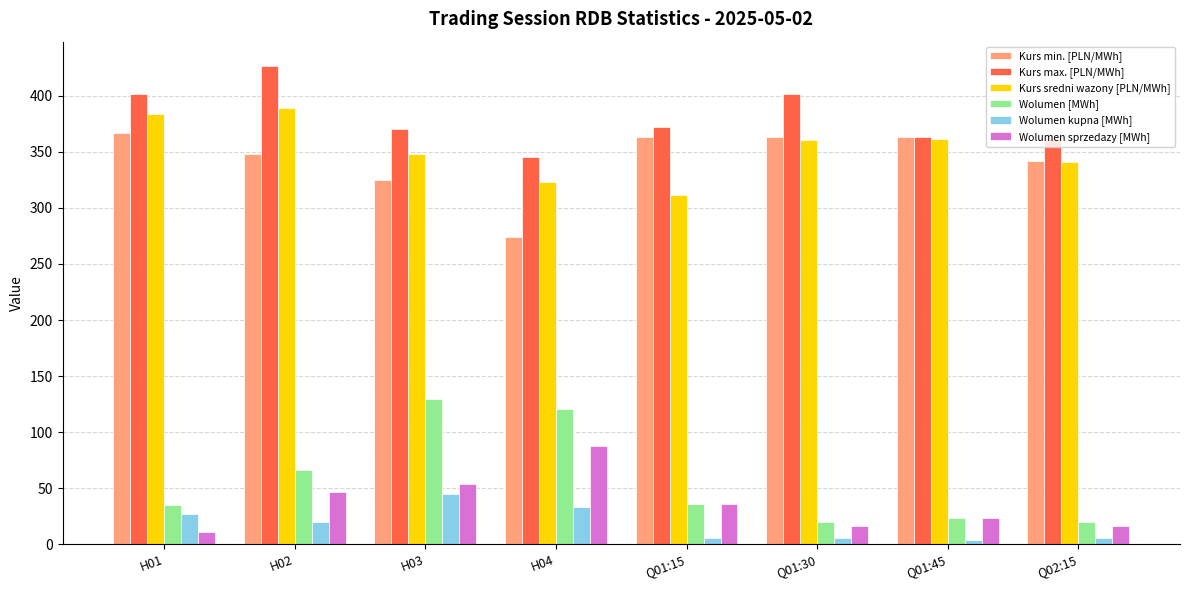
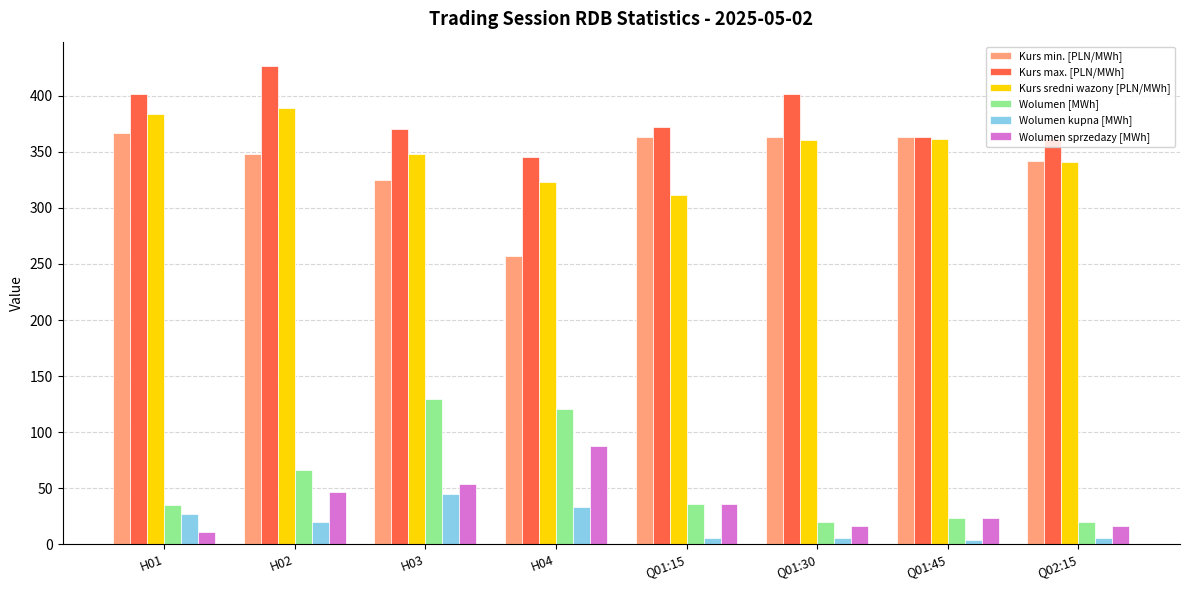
  {
    "Kurs min. [PLN/MWh]": {
      "H01": 367,
      "H02": 348,
      "H03": 325,
-     "H04": 274,
+     "H04": 258,
      "Q01:15": 364,
      "Q01:30": 364,
      "Q01:45": 364,
      "Q02:15": 342
    },
    "Kurs max. [PLN/MWh]": {
      "H01": 402,
      "H02": 427,
      "H03": 370,
      "H04": 346,
      "Q01:15": 372,
      "Q01:30": 402,
      "Q01:45": 364
    },
    "Kurs sredni wazony [PLN/MWh]": {
      "H01": 384,
      "H02": 389,
      "H03": 348,
      "H04": 323,
      "Q01:15": 311,
      "Q01:30": 361,
      "Q01:45": 362,
      "Q02:15": 341
    },
    "Wolumen [MWh]": {
      "H01": 35,
      "H02": 66,
      "H03": 130,
      "H04": 121,
      "Q01:15": 35,
      "Q01:30": 20,
      "Q01:45": 23,
      "Q02:15": 20
    },
    "Wolumen kupna [MWh]": {
      "H01": 27,
      "H02": 20,
      "H03": 45,
      "H04": 33,
      "Q01:15": 5,
      "Q01:30": 6,
      "Q01:45": 4,
      "Q02:15": 5
    },
    "Wolumen sprzedazy [MWh]": {
      "H01": 11,
      "H02": 46,
      "H03": 54,
      "H04": 88,
      "Q01:15": 35,
      "Q01:30": 16,
      "Q01:45": 23,
      "Q02:15": 16
    }
  }
